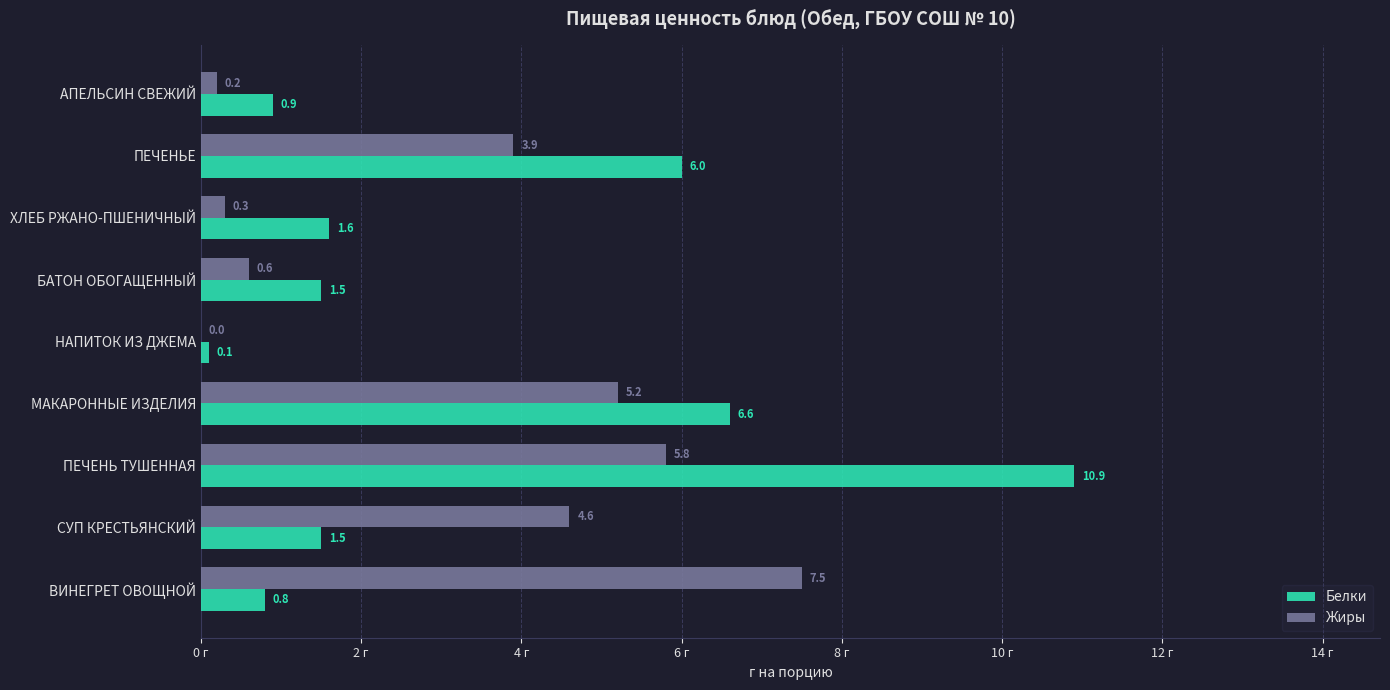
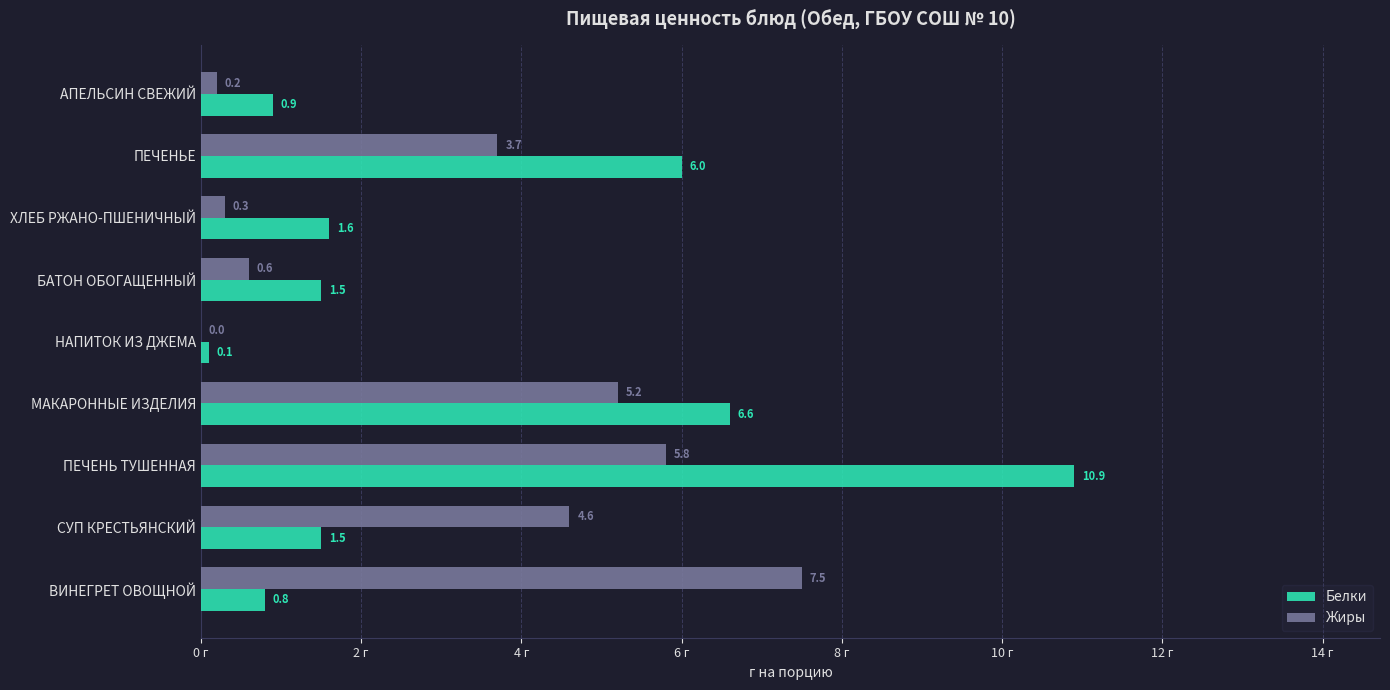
  {
    "Белки": {
      "АПЕЛЬСИН СВЕЖИЙ": 0.9,
      "ПЕЧЕНЬЕ": 6.0,
      "ХЛЕБ РЖАНО-ПШЕНИЧНЫЙ": 1.6,
      "БАТОН ОБОГАЩЕННЫЙ": 1.5,
      "НАПИТОК ИЗ ДЖЕМА": 0.1,
      "МАКАРОННЫЕ ИЗДЕЛИЯ": 6.6,
      "ПЕЧЕНЬ ТУШЕННАЯ": 10.9,
      "СУП КРЕСТЬЯНСКИЙ": 1.5,
      "ВИНЕГРЕТ ОВОЩНОЙ": 0.8
    },
    "Жиры": {
      "АПЕЛЬСИН СВЕЖИЙ": 0.2,
-     "ПЕЧЕНЬЕ": 3.9,
+     "ПЕЧЕНЬЕ": 3.7,
      "ХЛЕБ РЖАНО-ПШЕНИЧНЫЙ": 0.3,
      "БАТОН ОБОГАЩЕННЫЙ": 0.6,
      "НАПИТОК ИЗ ДЖЕМА": 0.0,
      "МАКАРОННЫЕ ИЗДЕЛИЯ": 5.2,
      "ПЕЧЕНЬ ТУШЕННАЯ": 5.8,
      "СУП КРЕСТЬЯНСКИЙ": 4.6,
      "ВИНЕГРЕТ ОВОЩНОЙ": 7.5
    }
  }
